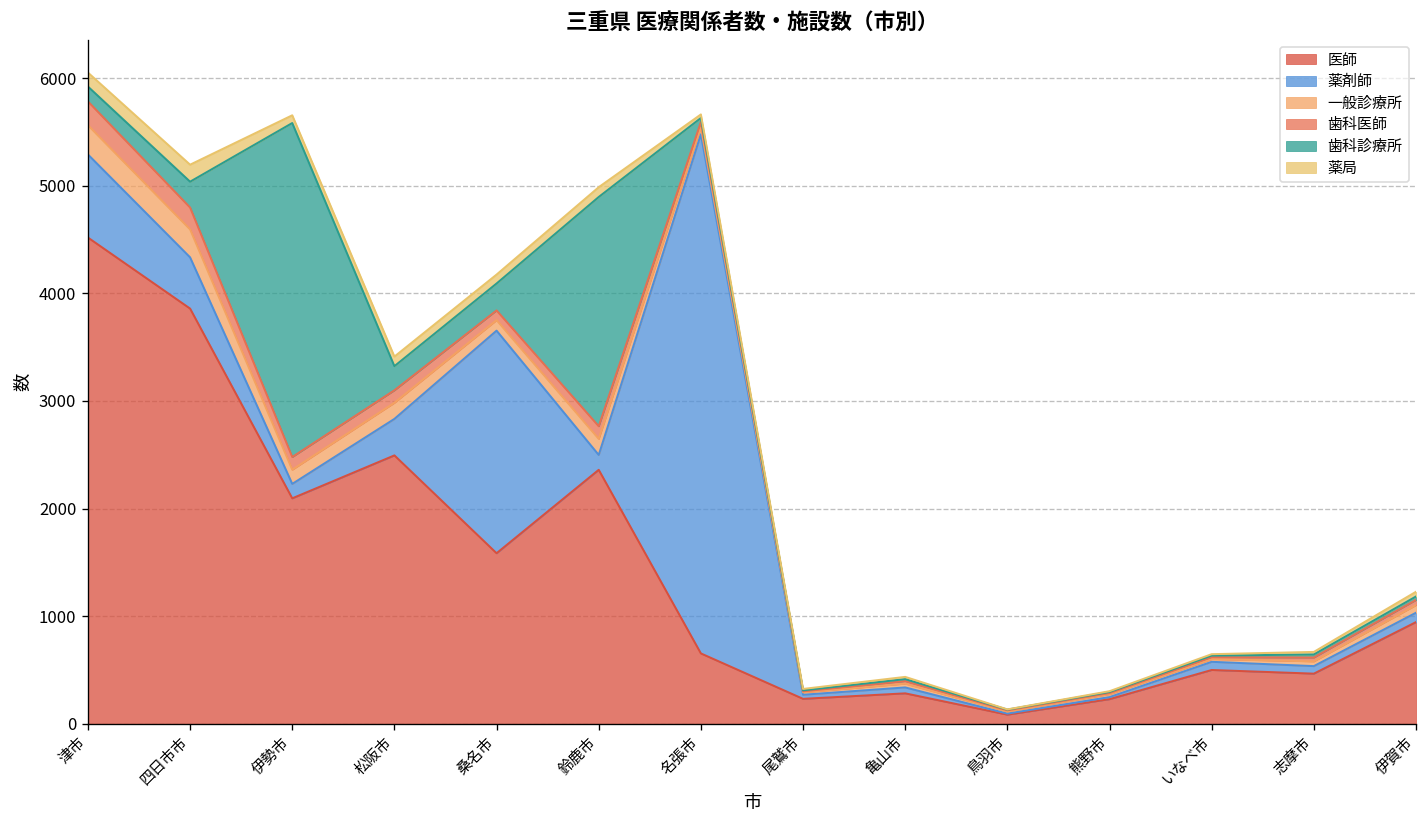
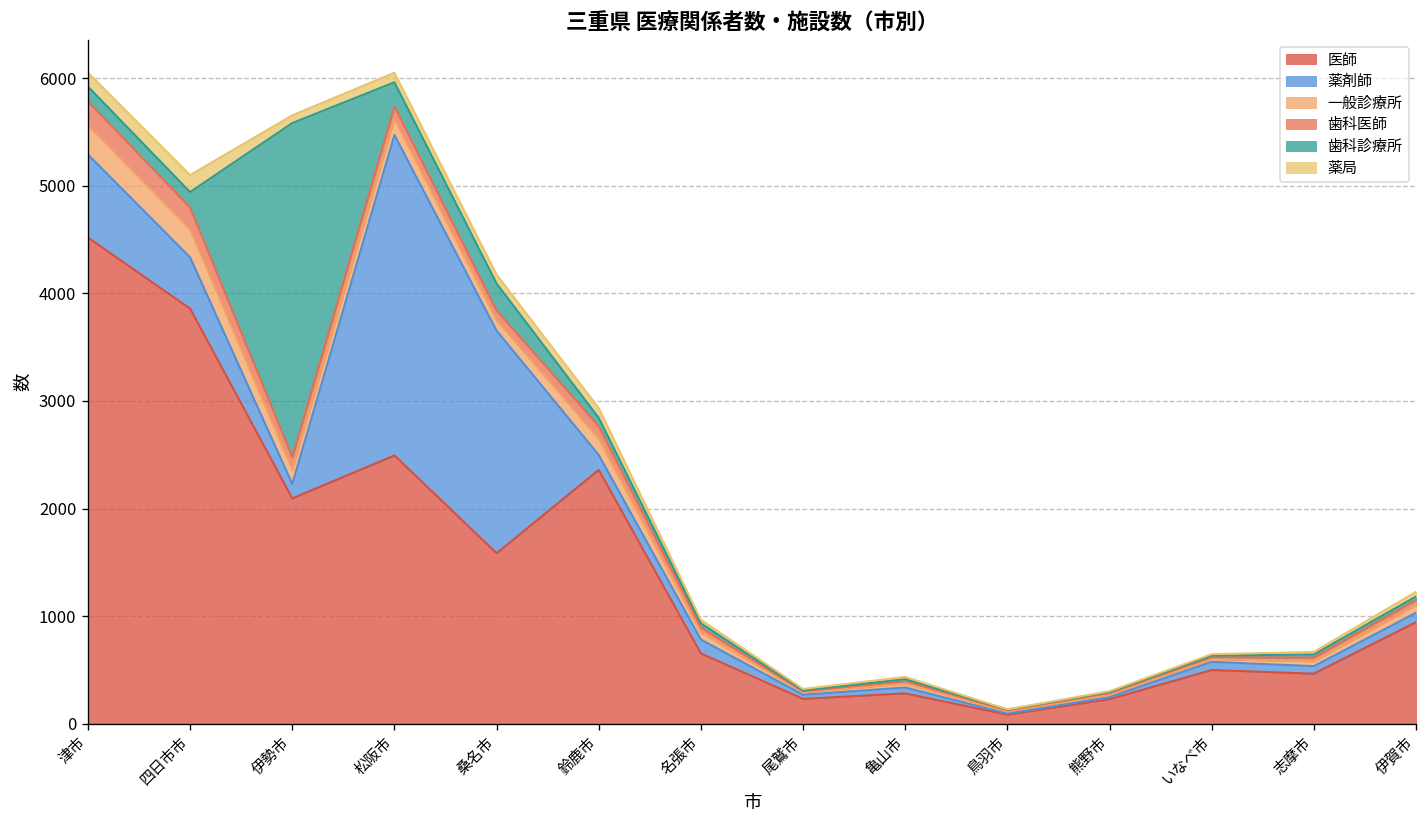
  {
    "薬剤師": {
      "津市": 800,
      "四日市市": 500,
      "伊勢市": 100,
-     "松阪市": 300,
+     "松阪市": 3000,
      "桑名市": 2100,
      "鈴鹿市": 100,
-     "名張市": 4800,
+     "名張市": 100,
      "亀山市": 100,
      "志摩市": 100,
      "伊賀市": 100
    },
    "歯科診療所": {
      "津市": 100,
-     "四日市市": 200,
+     "四日市市": 100,
      "伊勢市": 3100,
      "松阪市": 200,
      "桑名市": 300,
-     "鈴鹿市": 2100,
+     "鈴鹿市": 100,
      "名張市": 0,
      "伊賀市": 0
    }
  }
